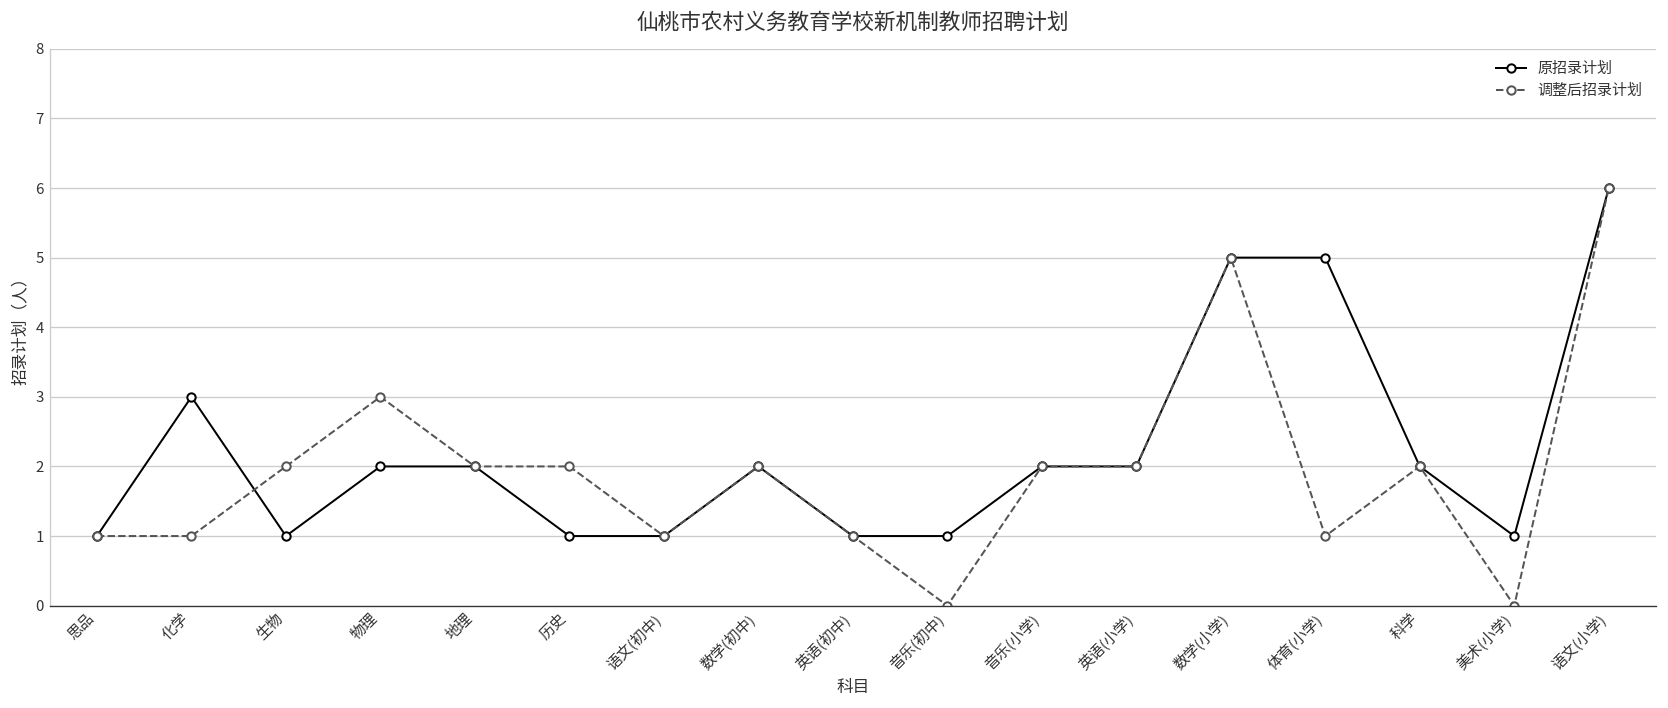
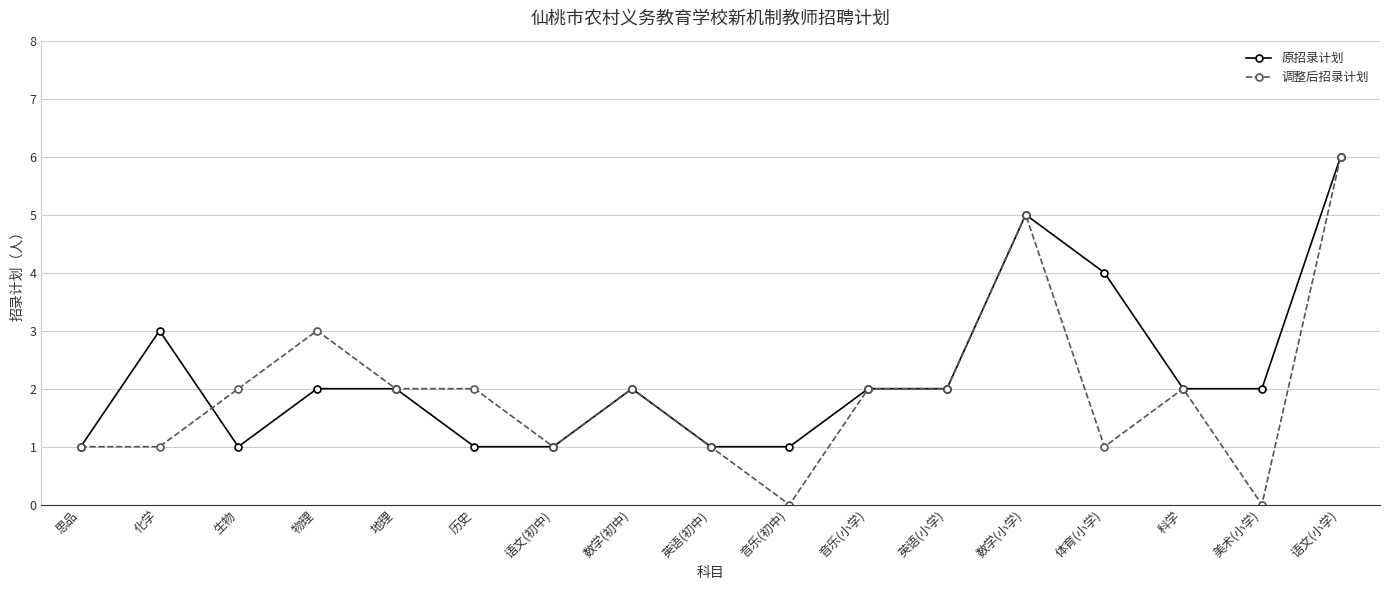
  {
    "原招录计划": {
      "化学": 3,
      "生物": 1,
      "物理": 2,
      "历史": 1,
      "音乐(初中)": 1,
-     "体育(小学)": 5,
-     "美术(小学)": 1
+     "体育(小学)": 4,
+     "美术(小学)": 2
    },
    "调整后招录计划": {
      "化学": 1,
      "生物": 2,
      "物理": 3,
      "历史": 2,
      "音乐(初中)": 0,
      "体育(小学)": 1,
      "美术(小学)": 0
    }
  }
